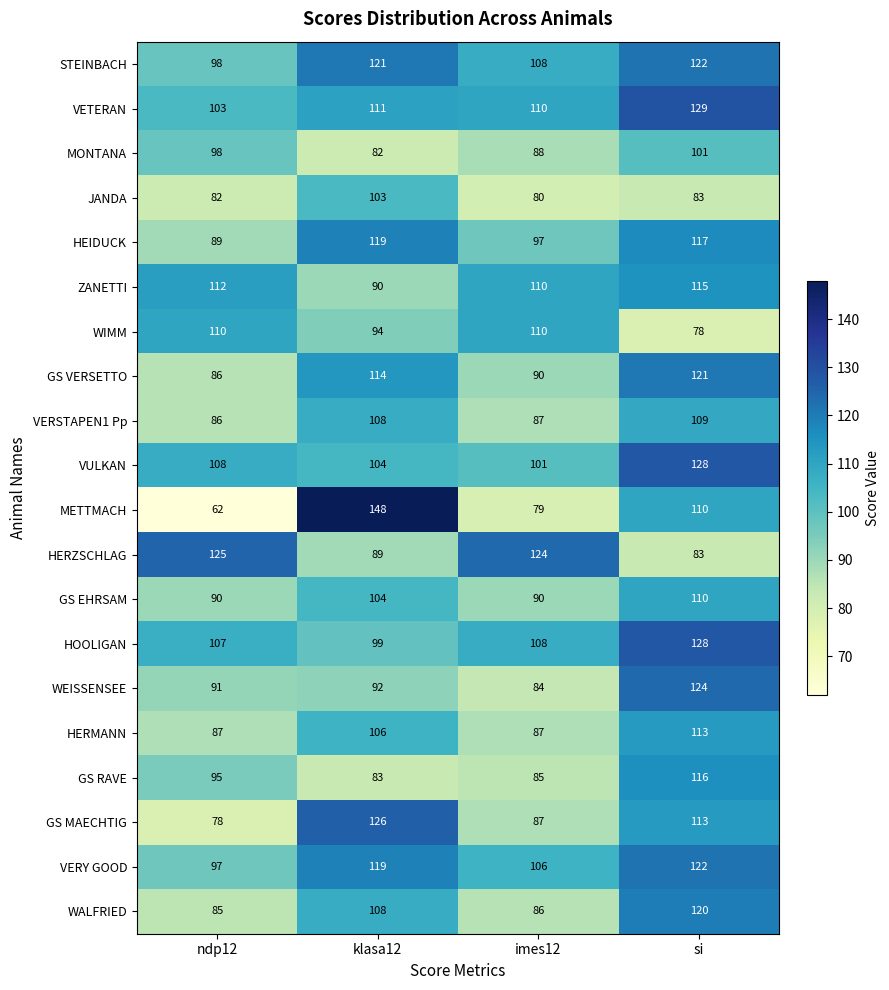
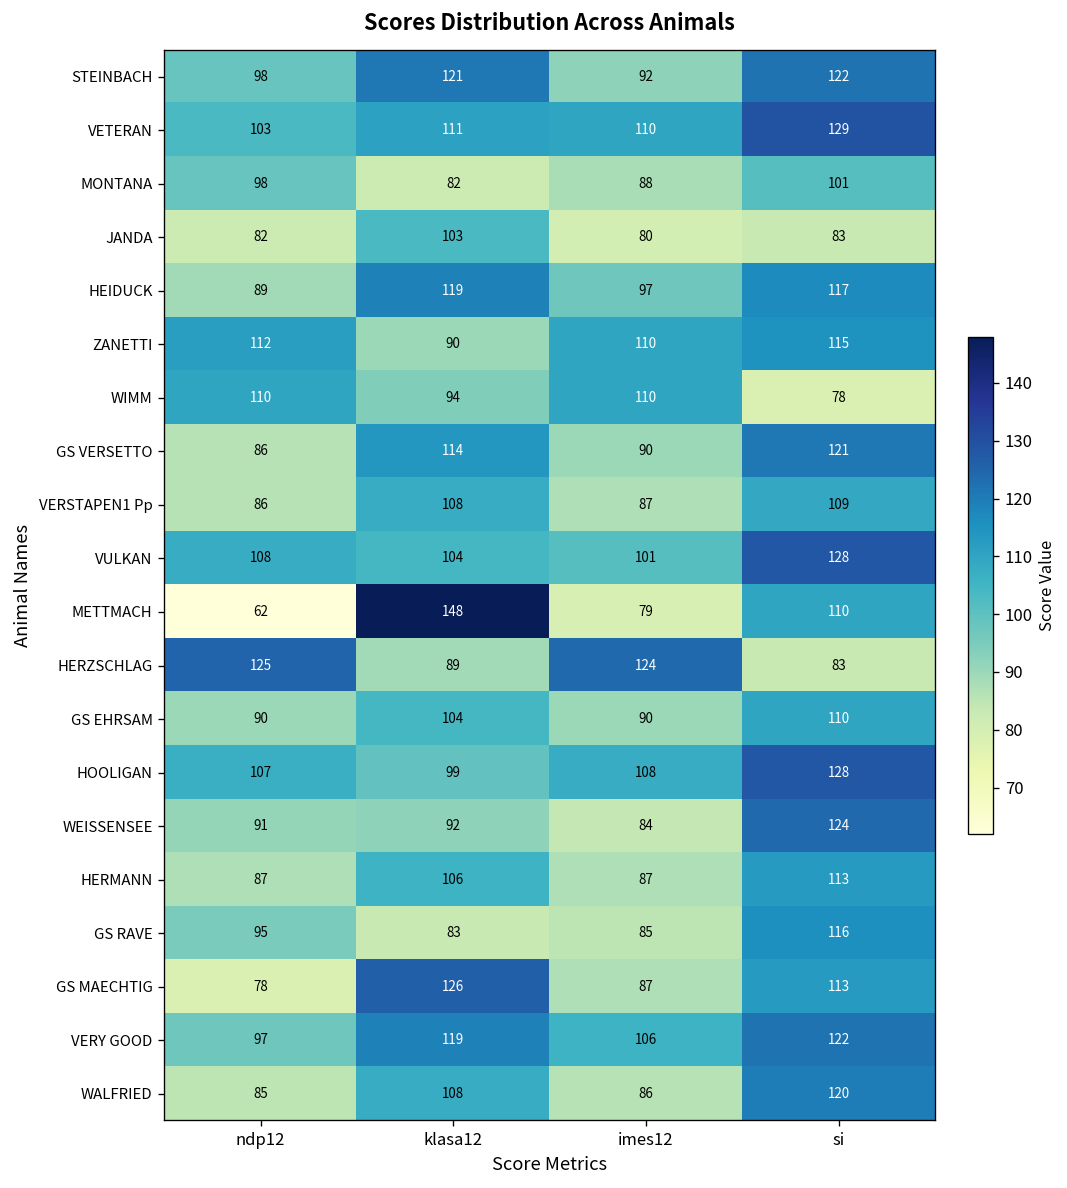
  {
    "STEINBACH": {
      "ndp12": 98,
      "klasa12": 121,
-     "imes12": 108,
+     "imes12": 92,
      "si": 122
    },
    "VETERAN": {
      "ndp12": 103,
      "klasa12": 111,
      "imes12": 110,
      "si": 129
    },
    "MONTANA": {
      "ndp12": 98,
      "klasa12": 82,
      "imes12": 88,
      "si": 101
    },
    "JANDA": {
      "ndp12": 82,
      "klasa12": 103,
      "imes12": 80,
      "si": 83
    },
    "HEIDUCK": {
      "ndp12": 89,
      "klasa12": 119,
      "imes12": 97,
      "si": 117
    },
    "ZANETTI": {
      "ndp12": 112,
      "klasa12": 90,
      "imes12": 110,
      "si": 115
    },
    "WIMM": {
      "ndp12": 110,
      "klasa12": 94,
      "imes12": 110,
      "si": 78
    },
    "GS VERSETTO": {
      "ndp12": 86,
      "klasa12": 114,
      "imes12": 90,
      "si": 121
    },
    "VERSTAPEN1 Pp": {
      "ndp12": 86,
      "klasa12": 108,
      "imes12": 87,
      "si": 109
    },
    "VULKAN": {
      "ndp12": 108,
      "klasa12": 104,
      "imes12": 101,
      "si": 128
    },
    "METTMACH": {
      "ndp12": 62,
      "klasa12": 148,
      "imes12": 79,
      "si": 110
    },
    "HERZSCHLAG": {
      "ndp12": 125,
      "klasa12": 89,
      "imes12": 124,
      "si": 83
    },
    "GS EHRSAM": {
      "ndp12": 90,
      "klasa12": 104,
      "imes12": 90,
      "si": 110
    },
    "HOOLIGAN": {
      "ndp12": 107,
      "klasa12": 99,
      "imes12": 108,
      "si": 128
    },
    "WEISSENSEE": {
      "ndp12": 91,
      "klasa12": 92,
      "imes12": 84,
      "si": 124
    },
    "HERMANN": {
      "ndp12": 87,
      "klasa12": 106,
      "imes12": 87,
      "si": 113
    },
    "GS RAVE": {
      "ndp12": 95,
      "klasa12": 83,
      "imes12": 85,
      "si": 116
    },
    "GS MAECHTIG": {
      "ndp12": 78,
      "klasa12": 126,
      "imes12": 87,
      "si": 113
    },
    "VERY GOOD": {
      "ndp12": 97,
      "klasa12": 119,
      "imes12": 106,
      "si": 122
    },
    "WALFRIED": {
      "ndp12": 85,
      "klasa12": 108,
      "imes12": 86,
      "si": 120
    }
  }
